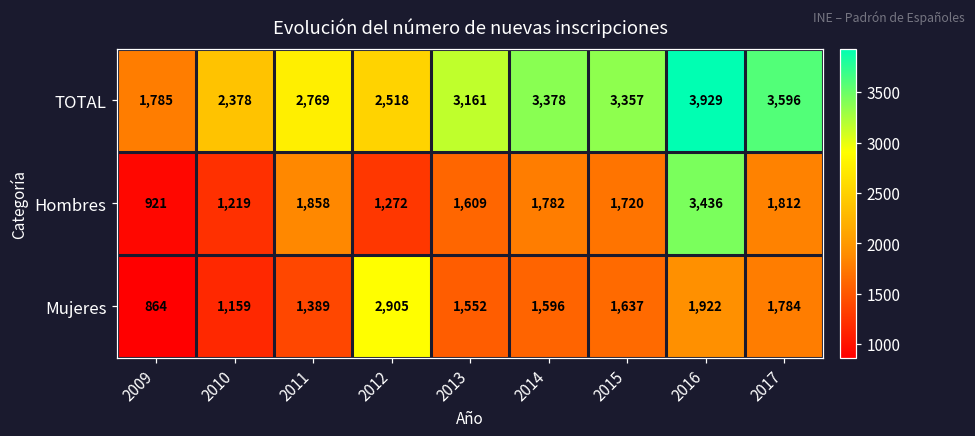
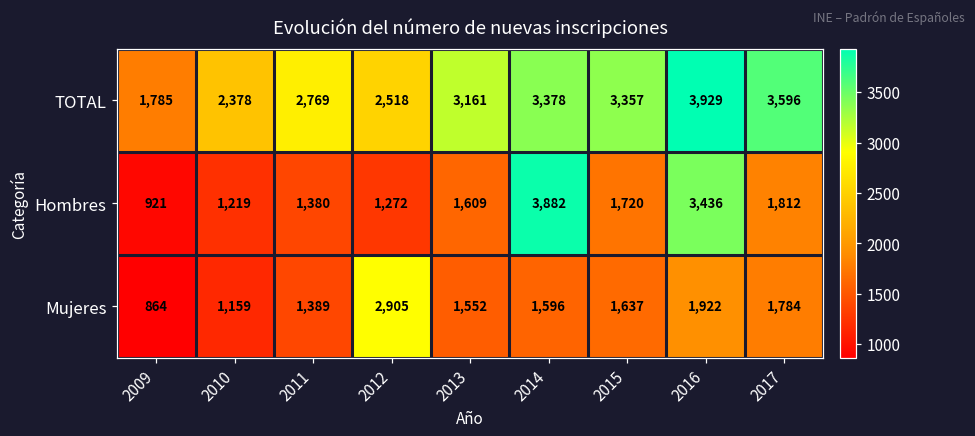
  {
    "TOTAL": {
      "2009": "1,785",
      "2010": "2,378",
      "2011": "2,769",
      "2012": "2,518",
      "2013": "3,161",
      "2014": "3,378",
      "2015": "3,357",
      "2016": "3,929",
      "2017": "3,596"
    },
    "Hombres": {
      "2009": "921",
      "2010": "1,219",
-     "2011": "1,858",
+     "2011": "1,380",
      "2012": "1,272",
      "2013": "1,609",
-     "2014": "1,782",
+     "2014": "3,882",
      "2015": "1,720",
      "2016": "3,436",
      "2017": "1,812"
    },
    "Mujeres": {
      "2009": "864",
      "2010": "1,159",
      "2011": "1,389",
      "2012": "2,905",
      "2013": "1,552",
      "2014": "1,596",
      "2015": "1,637",
      "2016": "1,922",
      "2017": "1,784"
    }
  }
